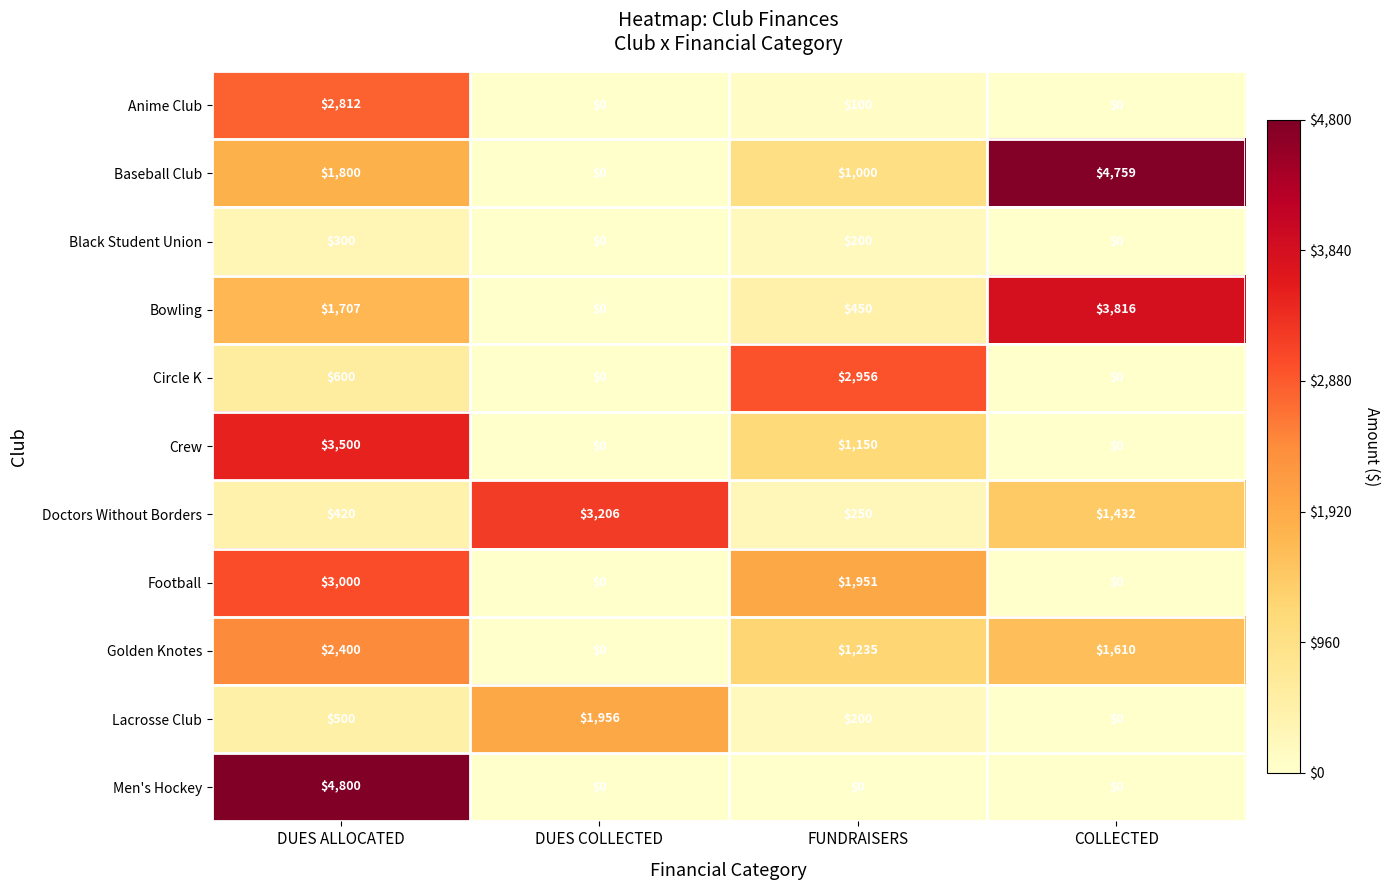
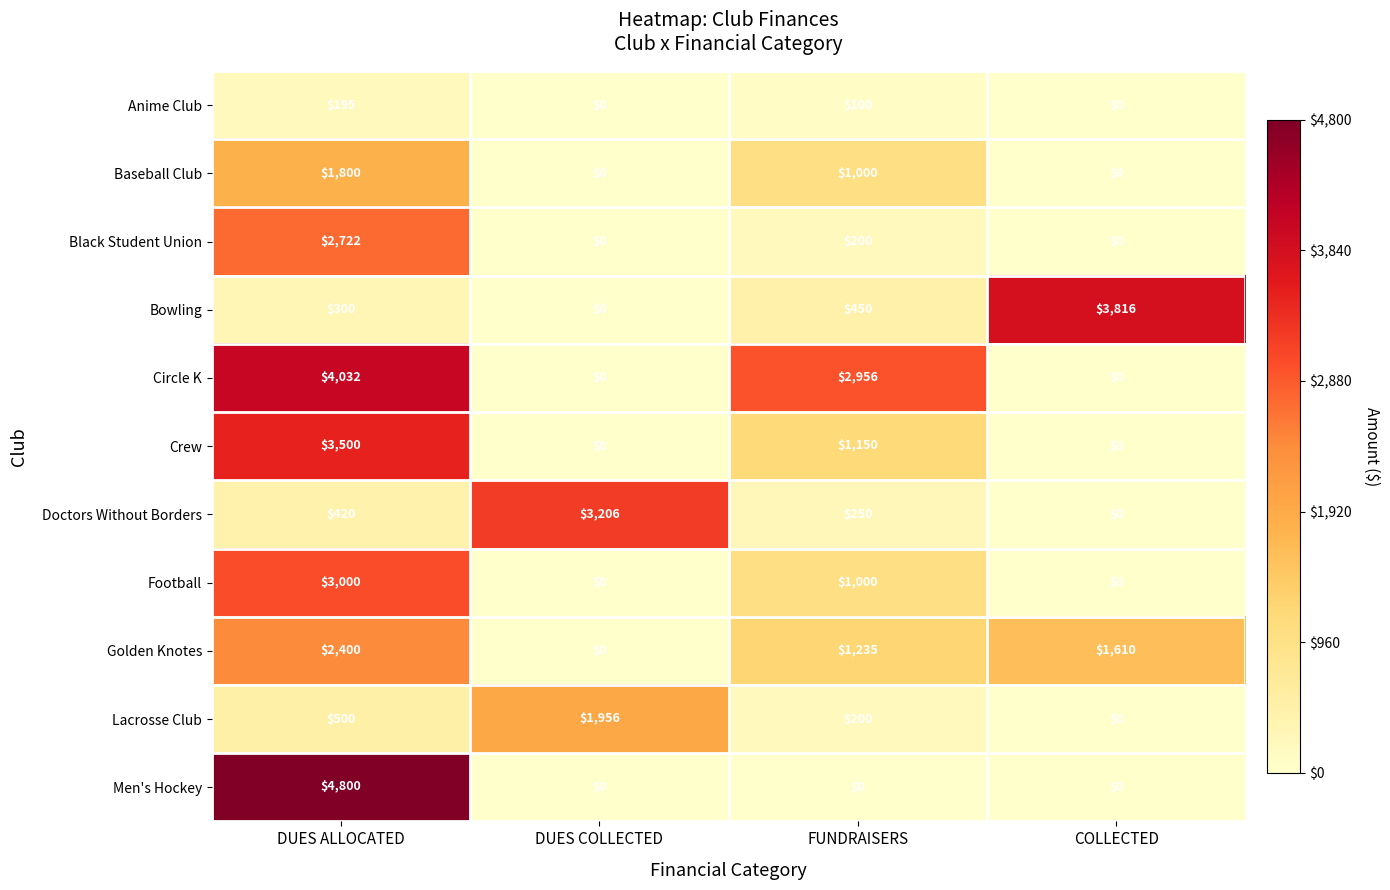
  {
    "Anime Club": {
-     "DUES ALLOCATED": "$2,812",
+     "DUES ALLOCATED": "$195",
      "DUES COLLECTED": "$0",
      "FUNDRAISERS": "$100",
      "COLLECTED": "$0"
    },
    "Baseball Club": {
      "DUES ALLOCATED": "$1,800",
      "DUES COLLECTED": "$0",
      "FUNDRAISERS": "$1,000",
-     "COLLECTED": "$4,759"
+     "COLLECTED": "$0"
    },
    "Black Student Union": {
-     "DUES ALLOCATED": "$300",
+     "DUES ALLOCATED": "$2,722",
      "DUES COLLECTED": "$0",
      "FUNDRAISERS": "$200",
      "COLLECTED": "$0"
    },
    "Bowling": {
-     "DUES ALLOCATED": "$1,707",
+     "DUES ALLOCATED": "$300",
      "DUES COLLECTED": "$0",
      "FUNDRAISERS": "$450",
      "COLLECTED": "$3,816"
    },
    "Circle K": {
-     "DUES ALLOCATED": "$600",
+     "DUES ALLOCATED": "$4,032",
      "DUES COLLECTED": "$0",
      "FUNDRAISERS": "$2,956",
      "COLLECTED": "$0"
    },
    "Crew": {
      "DUES ALLOCATED": "$3,500",
      "DUES COLLECTED": "$0",
      "FUNDRAISERS": "$1,150",
      "COLLECTED": "$0"
    },
    "Doctors Without Borders": {
      "DUES ALLOCATED": "$420",
      "DUES COLLECTED": "$3,206",
      "FUNDRAISERS": "$250",
-     "COLLECTED": "$1,432"
+     "COLLECTED": "$0"
    },
    "Football": {
      "DUES ALLOCATED": "$3,000",
      "DUES COLLECTED": "$0",
-     "FUNDRAISERS": "$1,951",
+     "FUNDRAISERS": "$1,000",
      "COLLECTED": "$0"
    },
    "Golden Knotes": {
      "DUES ALLOCATED": "$2,400",
      "DUES COLLECTED": "$0",
      "FUNDRAISERS": "$1,235",
      "COLLECTED": "$1,610"
    },
    "Lacrosse Club": {
      "DUES ALLOCATED": "$500",
      "DUES COLLECTED": "$1,956",
      "FUNDRAISERS": "$200",
      "COLLECTED": "$0"
    },
    "Men's Hockey": {
      "DUES ALLOCATED": "$4,800",
      "DUES COLLECTED": "$0",
      "FUNDRAISERS": "$0",
      "COLLECTED": "$0"
    }
  }
